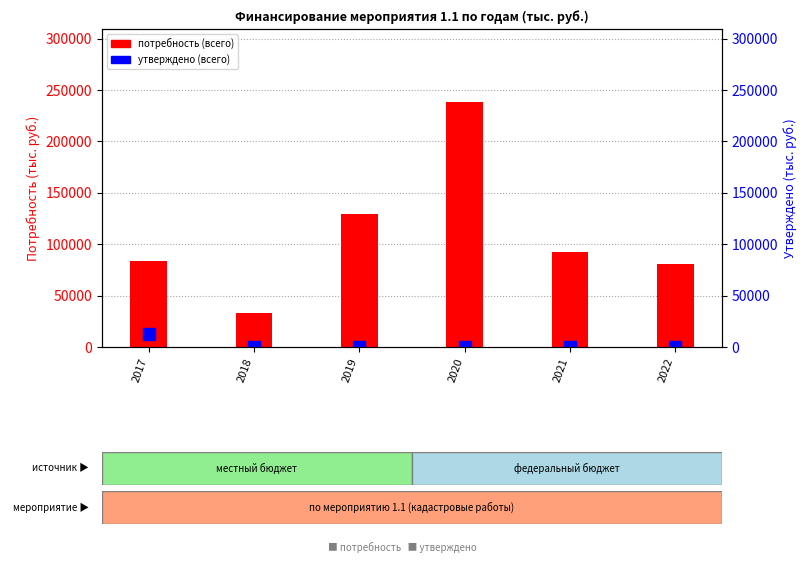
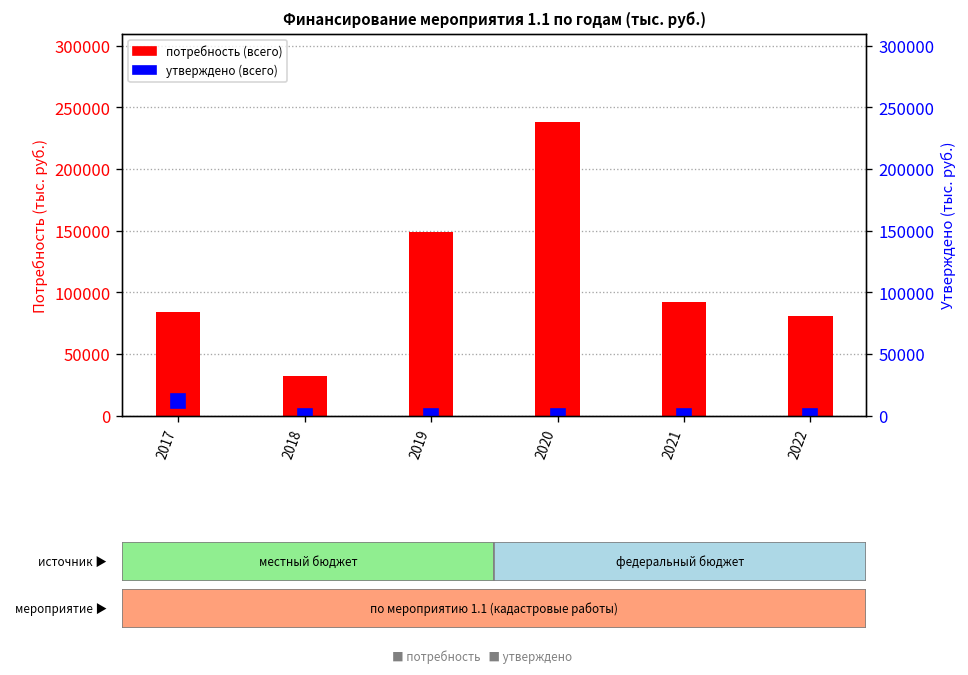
  {
    "потребность (всего)": {
      "2017": 84000,
      "2018": 33000,
-     "2019": 129000,
+     "2019": 149000,
      "2020": 238000,
      "2021": 92000,
      "2022": 81000
    },
    "утверждено (всего)": {
      "2017": 12000,
      "2018": 0,
      "2019": 0,
      "2020": 0,
      "2021": 0,
      "2022": 0
    }
  }
